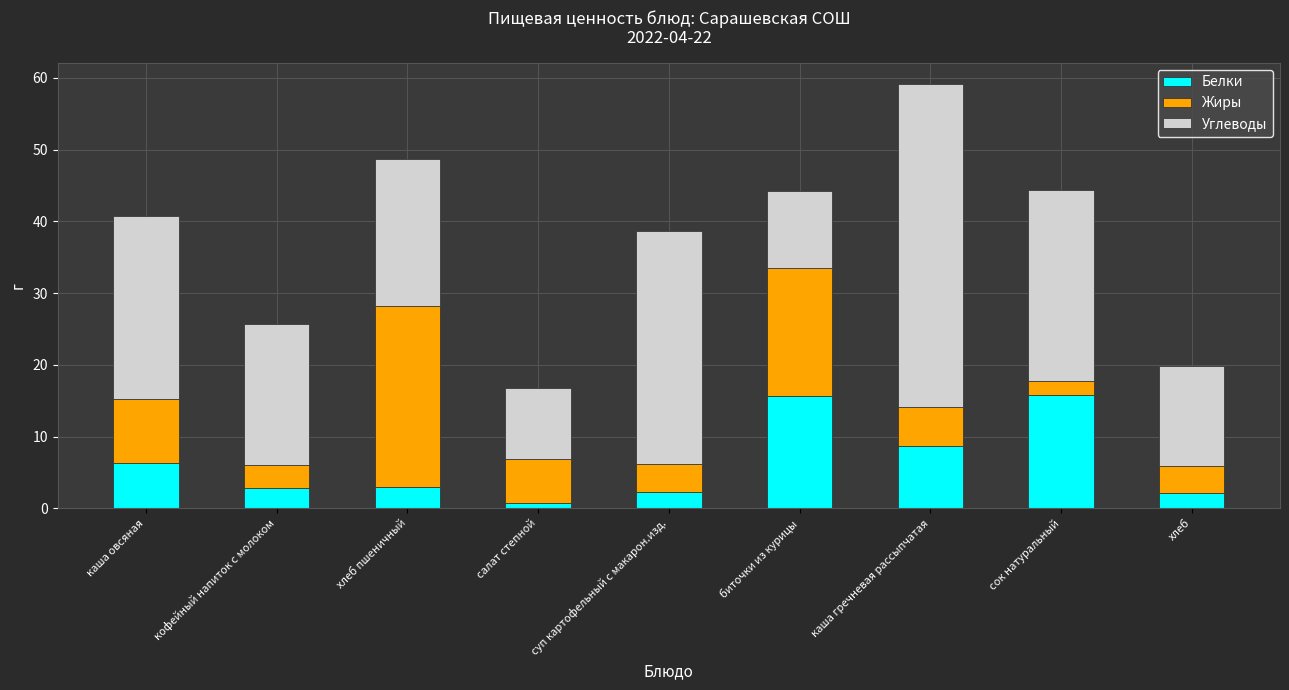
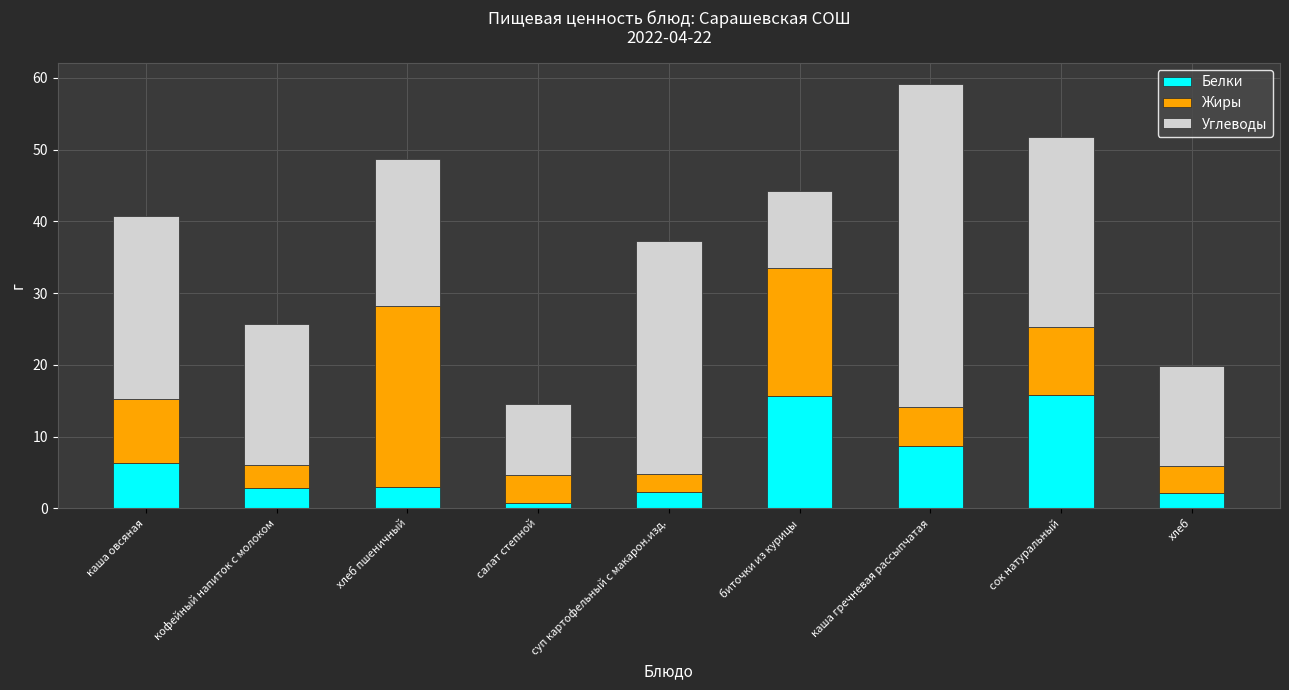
  {
    "Белки": {
      "каша овсяная": 6,
      "кофейный напиток с молоком": 3,
      "хлеб пшеничный": 3,
      "салат степной": 1,
      "суп картофельный с макарон.изд.": 2,
      "биточки из курицы": 16,
      "каша гречневая рассыпчатая": 9,
      "сок натуральный": 16,
      "хлеб": 2
    },
    "Жиры": {
      "каша овсяная": 9,
      "кофейный напиток с молоком": 3,
      "хлеб пшеничный": 25,
-     "салат степной": 6,
-     "суп картофельный с макарон.изд.": 4,
+     "салат степной": 4,
+     "суп картофельный с макарон.изд.": 3,
      "биточки из курицы": 18,
      "каша гречневая рассыпчатая": 5,
-     "сок натуральный": 2,
+     "сок натуральный": 10,
      "хлеб": 4
    },
    "Углеводы": {
      "каша овсяная": 25,
      "кофейный напиток с молоком": 20,
      "хлеб пшеничный": 21,
      "салат степной": 10,
      "суп картофельный с макарон.изд.": 32,
      "биточки из курицы": 11,
      "каша гречневая рассыпчатая": 45,
      "сок натуральный": 27,
      "хлеб": 14
    }
  }
